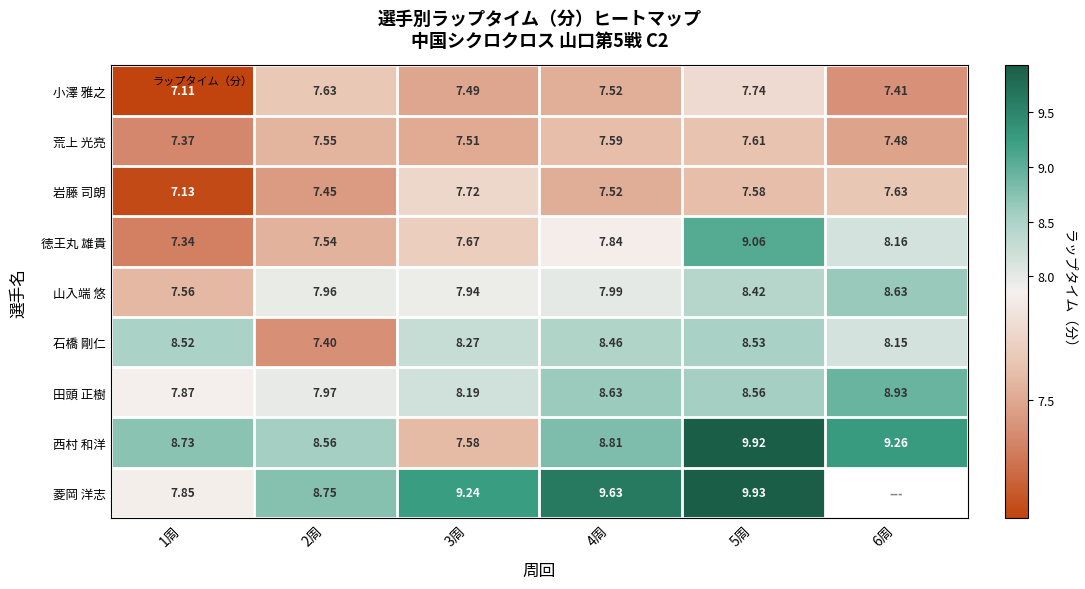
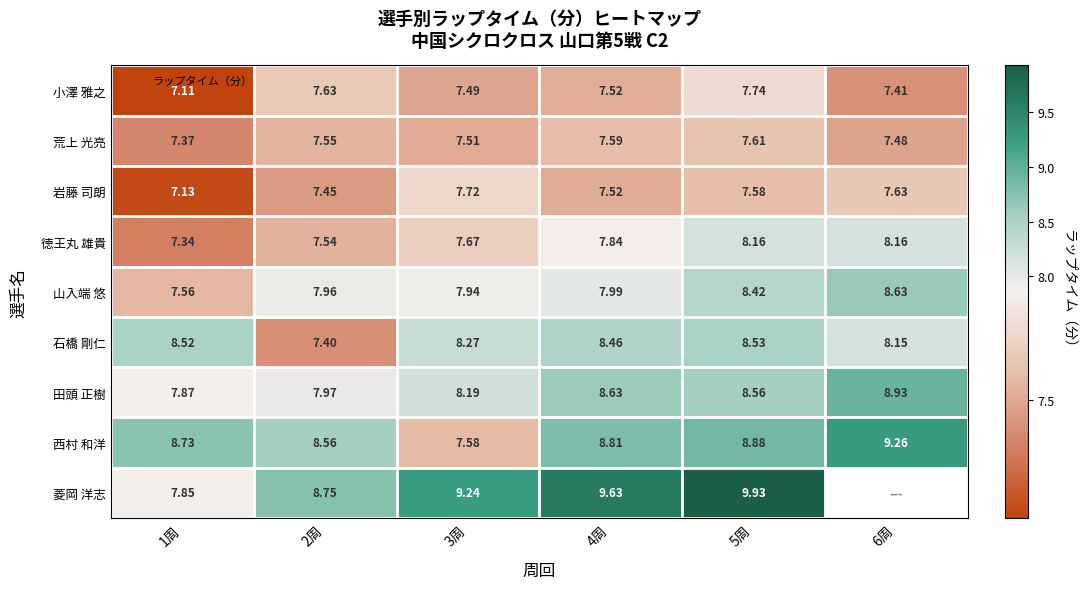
  {
    "小澤 雅之": {
      "2周": 7.63,
      "3周": 7.49,
      "4周": 7.52,
      "5周": 7.74,
      "6周": 7.41
    },
    "荒上 光亮": {
      "1周": 7.37,
      "2周": 7.55,
      "3周": 7.51,
      "4周": 7.59,
      "5周": 7.61,
      "6周": 7.48
    },
    "岩藤 司朗": {
      "1周": 7.13,
      "2周": 7.45,
      "3周": 7.72,
      "4周": 7.52,
      "5周": 7.58,
      "6周": 7.63
    },
    "徳王丸 雄貴": {
      "1周": 7.34,
      "2周": 7.54,
      "3周": 7.67,
      "4周": 7.84,
-     "5周": 9.06,
+     "5周": 8.16,
      "6周": 8.16
    },
    "山入端 悠": {
      "1周": 7.56,
      "2周": 7.96,
      "3周": 7.94,
      "4周": 7.99,
      "5周": 8.42,
      "6周": 8.63
    },
    "石橋 剛仁": {
      "1周": 8.52,
      "2周": 7.40,
      "3周": 8.27,
      "4周": 8.46,
      "5周": 8.53,
      "6周": 8.15
    },
    "田頭 正樹": {
      "1周": 7.87,
      "2周": 7.97,
      "3周": 8.19,
      "4周": 8.63,
      "5周": 8.56,
      "6周": 8.93
    },
    "西村 和洋": {
      "1周": 8.73,
      "2周": 8.56,
      "3周": 7.58,
      "4周": 8.81,
-     "5周": 9.92,
+     "5周": 8.88,
      "6周": 9.26
    },
    "菱岡 洋志": {
      "1周": 7.85,
      "2周": 8.75,
      "3周": 9.24,
      "4周": 9.63,
      "5周": 9.93
    }
  }
